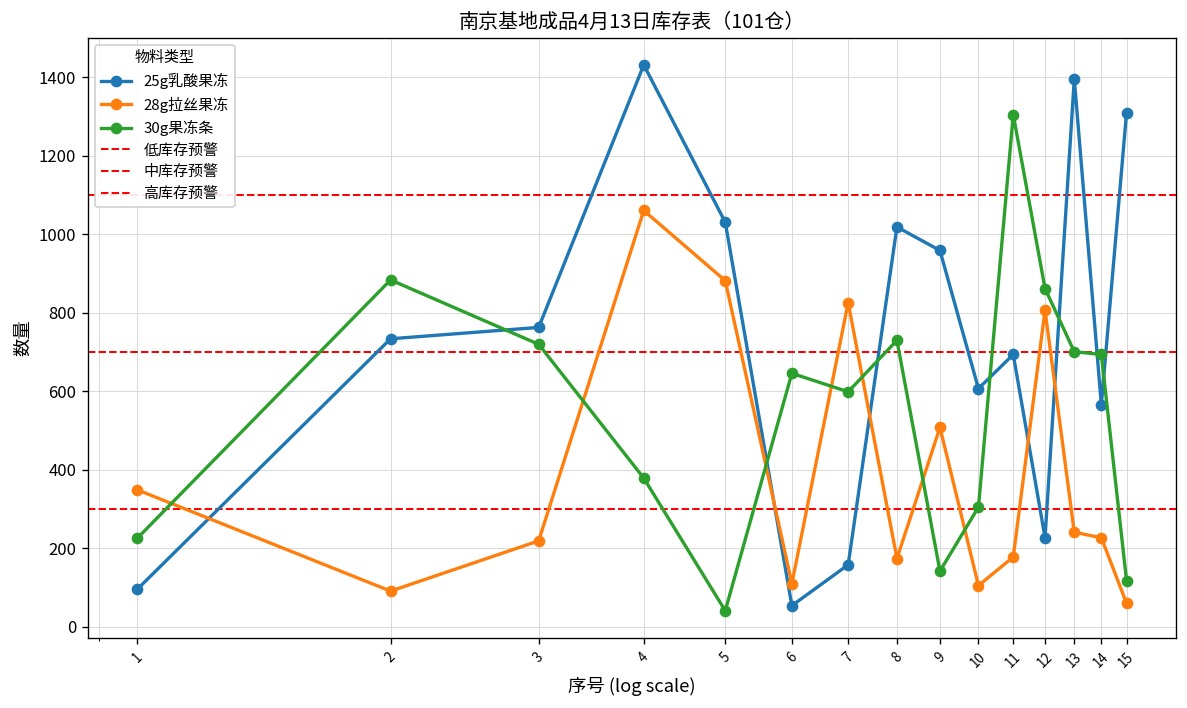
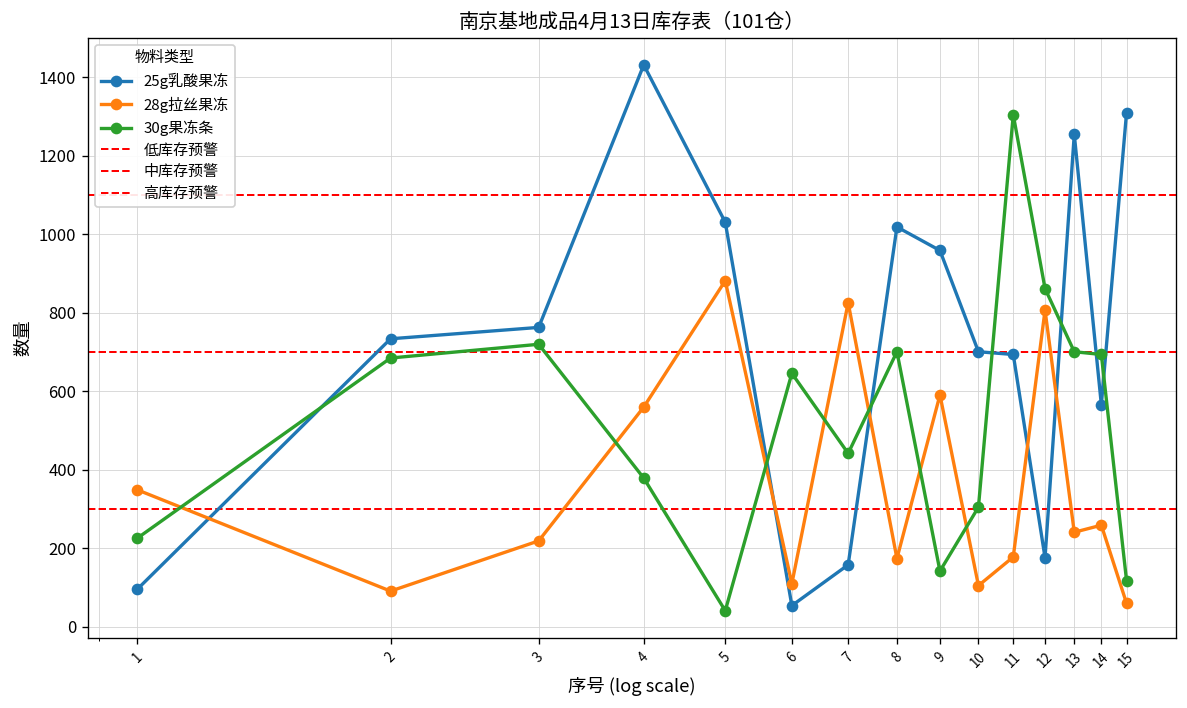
  {
    "25g乳酸果冻": {
      "1": 100,
      "2": 730,
      "3": 760,
      "4": 1430,
      "5": 1030,
      "6": 50,
      "7": 160,
      "8": 1020,
      "9": 960,
-     "10": 610,
+     "10": 700,
      "11": 690,
-     "12": 230,
-     "13": 1400,
+     "12": 180,
+     "13": 1260,
      "14": 570,
      "15": 1310
    },
    "28g拉丝果冻": {
      "1": 350,
      "2": 90,
      "3": 220,
-     "4": 1060,
+     "4": 560,
      "5": 880,
      "6": 110,
      "7": 830,
      "8": 170,
-     "9": 510,
+     "9": 590,
      "10": 110,
      "11": 180,
      "12": 810,
      "13": 240,
-     "14": 230,
+     "14": 260,
      "15": 60
    },
    "30g果冻条": {
      "1": 230,
-     "2": 880,
+     "2": 690,
      "3": 720,
      "4": 380,
      "5": 40,
      "6": 650,
-     "7": 600,
-     "8": 730,
+     "7": 440,
+     "8": 700,
      "9": 140,
      "10": 310,
      "11": 1310,
      "12": 860,
      "13": 700,
      "14": 690,
      "15": 120
    }
  }
